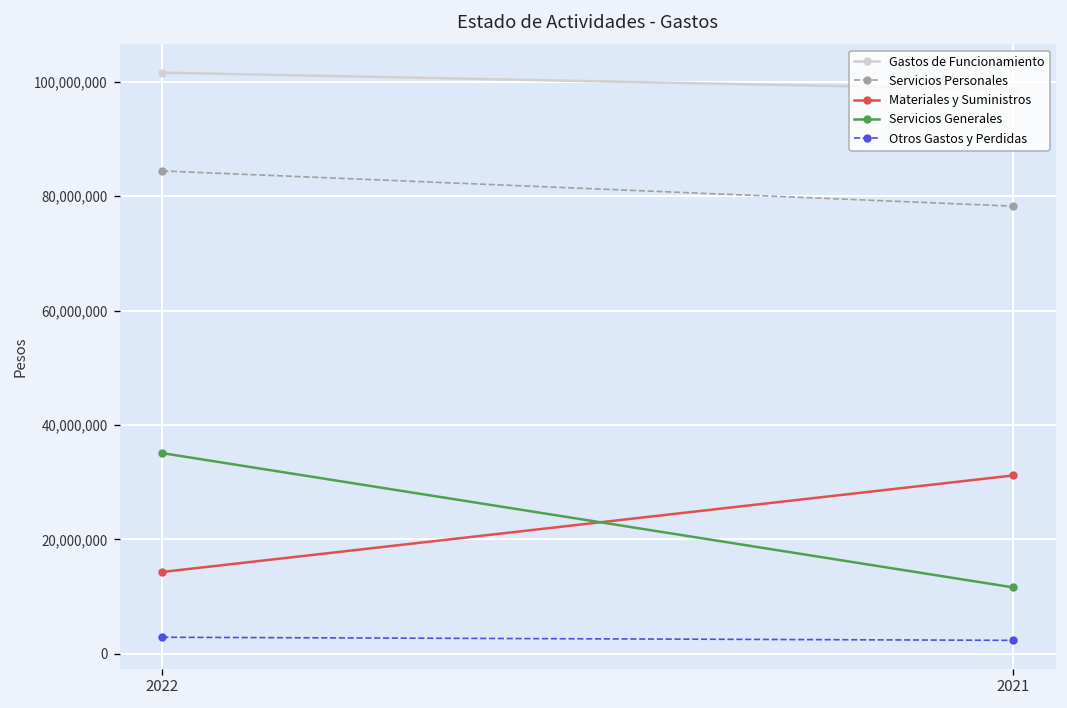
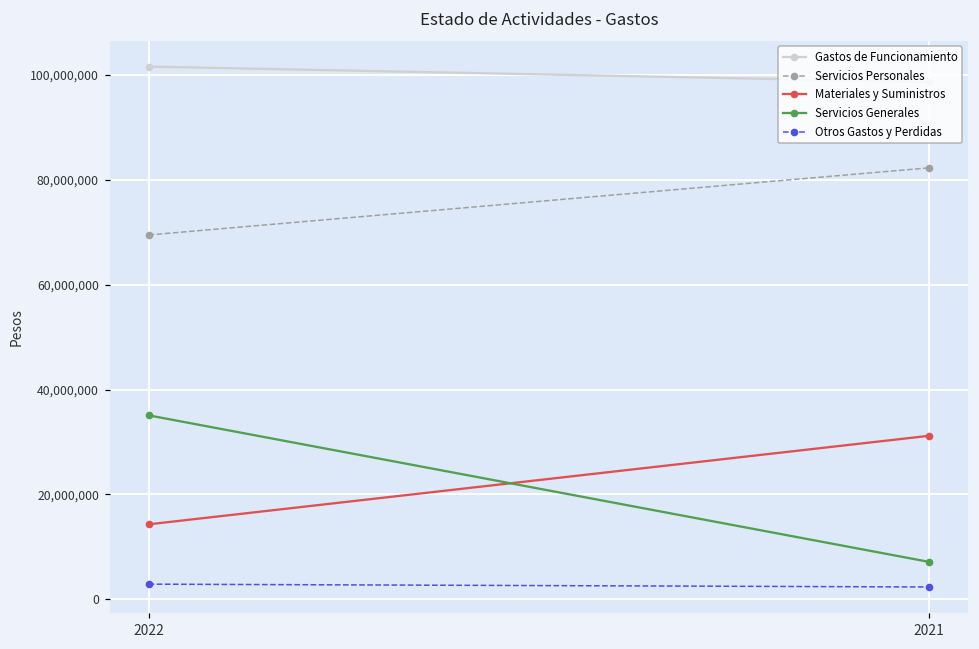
  {
    "Gastos de Funcionamiento": {
      "2022": "102,000,000"
    },
    "Servicios Personales": {
-     "2022": "84,000,000",
-     "2021": "78,000,000"
+     "2022": "69,000,000",
+     "2021": "82,000,000"
    },
    "Materiales y Suministros": {
      "2022": "14,000,000",
      "2021": "31,000,000"
    },
    "Servicios Generales": {
      "2022": "35,000,000",
-     "2021": "12,000,000"
+     "2021": "7,000,000"
    },
    "Otros Gastos y Perdidas": {
      "2022": "3,000,000",
      "2021": "2,000,000"
    }
  }
